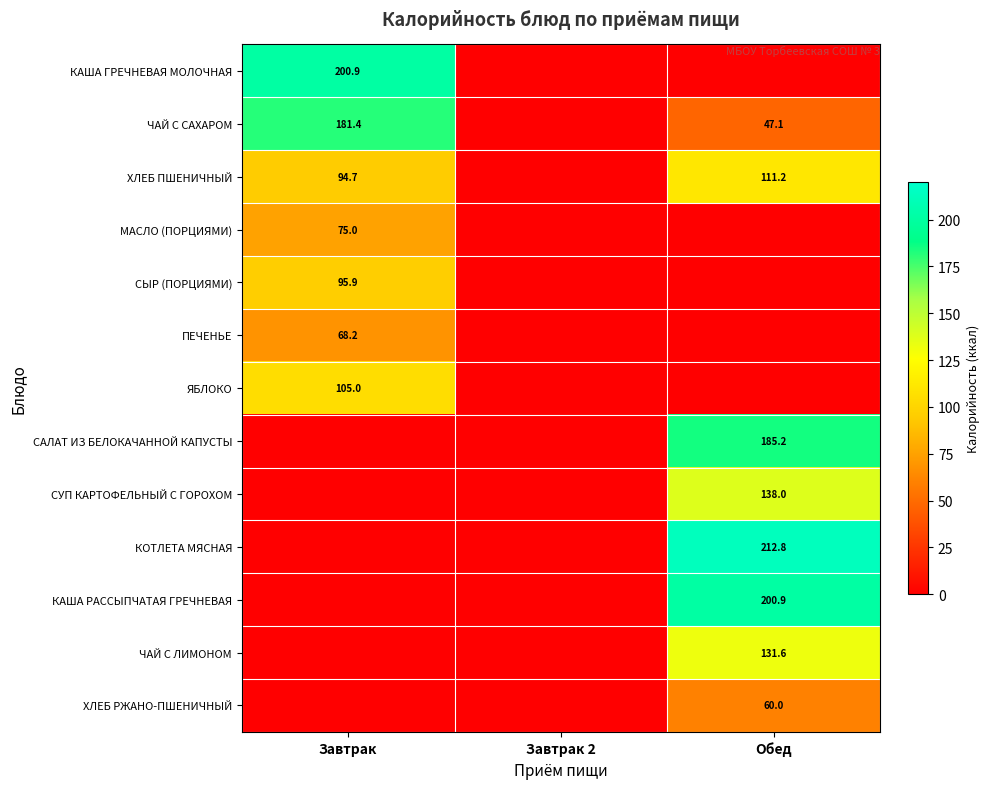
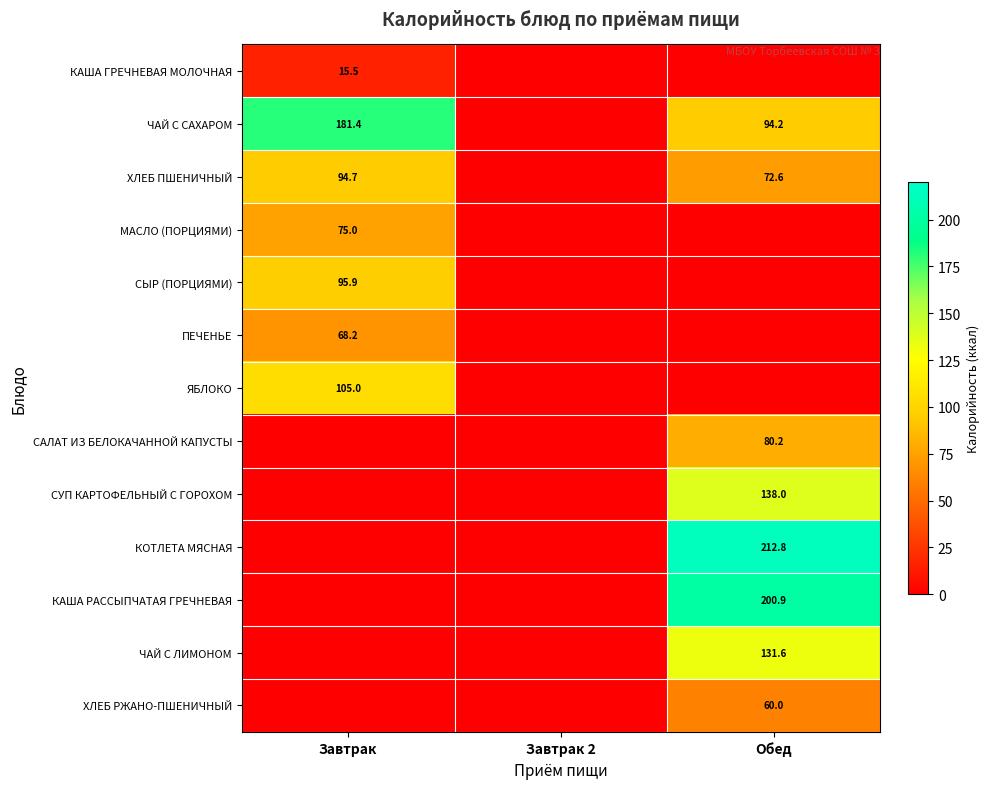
  {
    "КАША ГРЕЧНЕВАЯ МОЛОЧНАЯ": {
-     "Завтрак": 200.9,
+     "Завтрак": 15.5,
      "Обед": 3
    },
    "ЧАЙ С САХАРОМ": {
      "Завтрак": 181.4,
-     "Обед": 47.1
+     "Обед": 94.2
    },
    "ХЛЕБ ПШЕНИЧНЫЙ": {
      "Завтрак": 94.7,
-     "Обед": 111.2
+     "Обед": 72.6
    },
    "МАСЛО (ПОРЦИЯМИ)": {
      "Завтрак": 75.0
    },
    "СЫР (ПОРЦИЯМИ)": {
      "Завтрак": 95.9
    },
    "ПЕЧЕНЬЕ": {
      "Завтрак": 68.2
    },
    "ЯБЛОКО": {
      "Завтрак": 105.0
    },
    "САЛАТ ИЗ БЕЛОКАЧАННОЙ КАПУСТЫ": {
-     "Обед": 185.2
+     "Обед": 80.2
    },
    "СУП КАРТОФЕЛЬНЫЙ С ГОРОХОМ": {
      "Обед": 138.0
    },
    "КОТЛЕТА МЯСНАЯ": {
      "Обед": 212.8
    },
    "КАША РАССЫПЧАТАЯ ГРЕЧНЕВАЯ": {
      "Обед": 200.9
    },
    "ЧАЙ С ЛИМОНОМ": {
      "Обед": 131.6
    },
    "ХЛЕБ РЖАНО-ПШЕНИЧНЫЙ": {
      "Обед": 60.0
    }
  }
